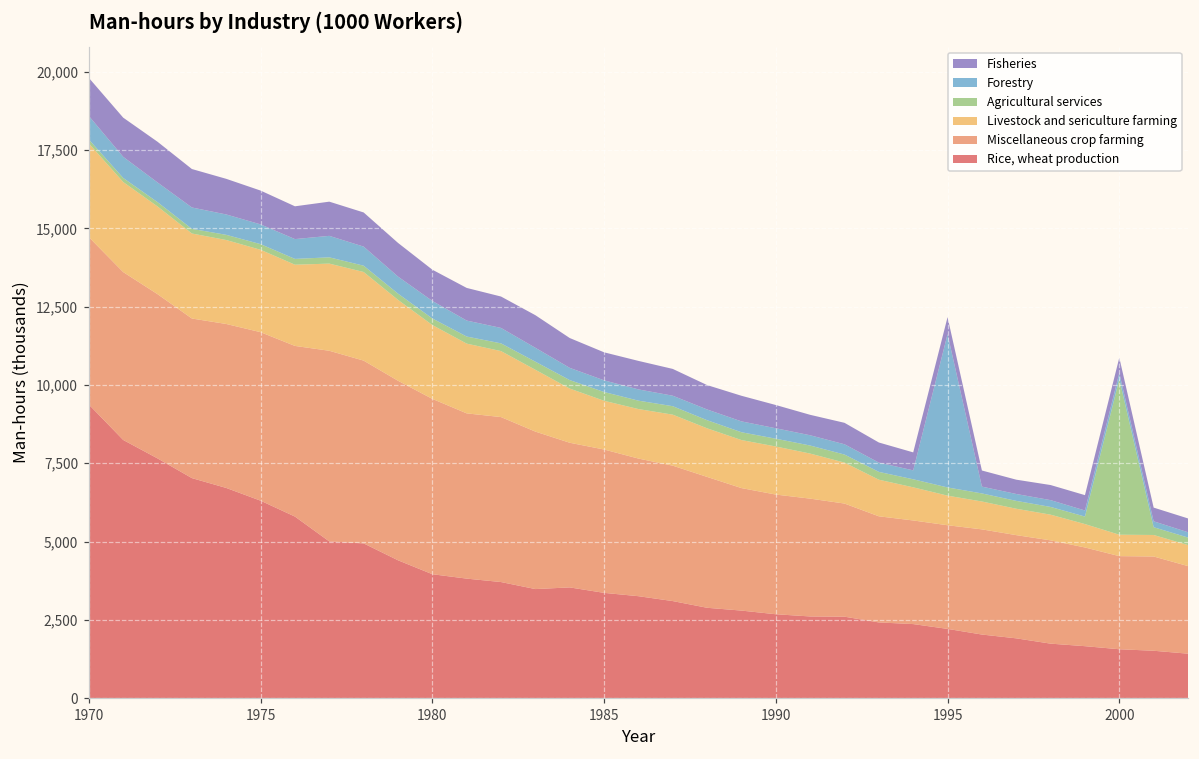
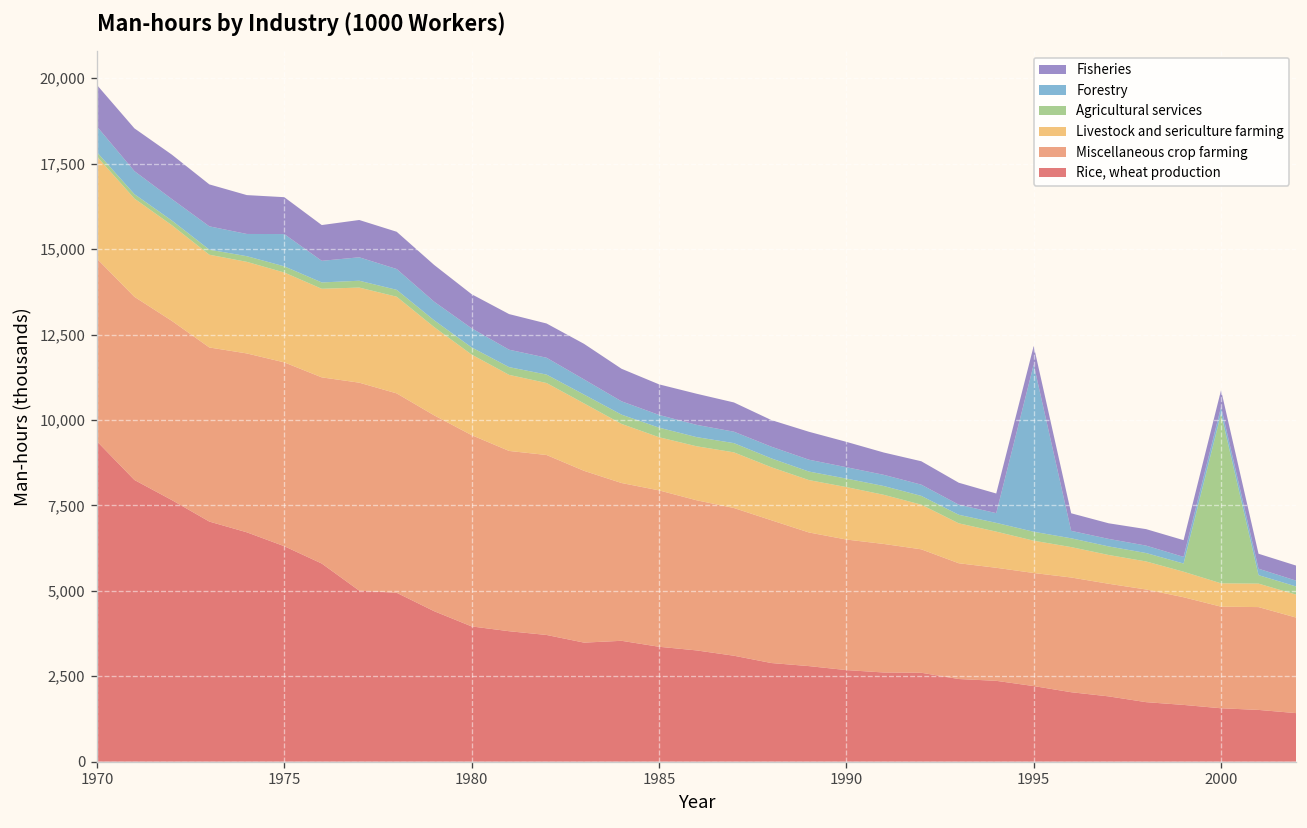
  {
    "Agricultural services": {
      "1970": "100",
      "1975": "200",
      "1980": "200",
      "1985": "300",
      "1990": "200",
      "1995": "300",
      "2000": "5,000"
    },
    "Forestry": {
      "1970": "800",
-     "1975": "600",
+     "1975": "900",
      "1980": "600",
      "1985": "400",
      "1990": "300",
      "1995": "4,900",
      "2000": "200"
    },
    "Fisheries": {
      "1970": "1,200",
      "1975": "1,100",
      "1980": "1,000",
      "1985": "900",
      "1990": "700",
      "1995": "500",
      "2000": "500"
    }
  }
